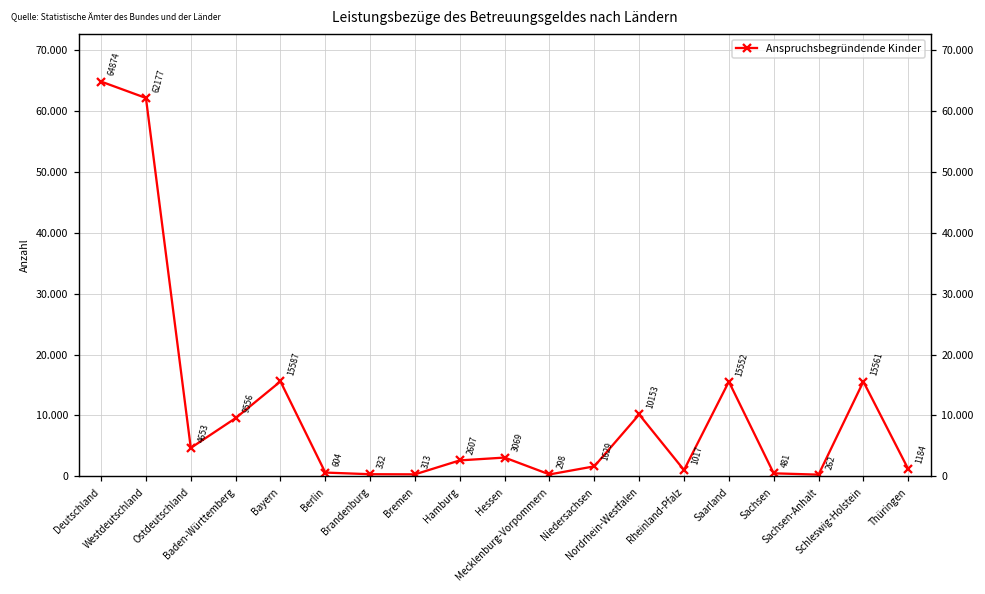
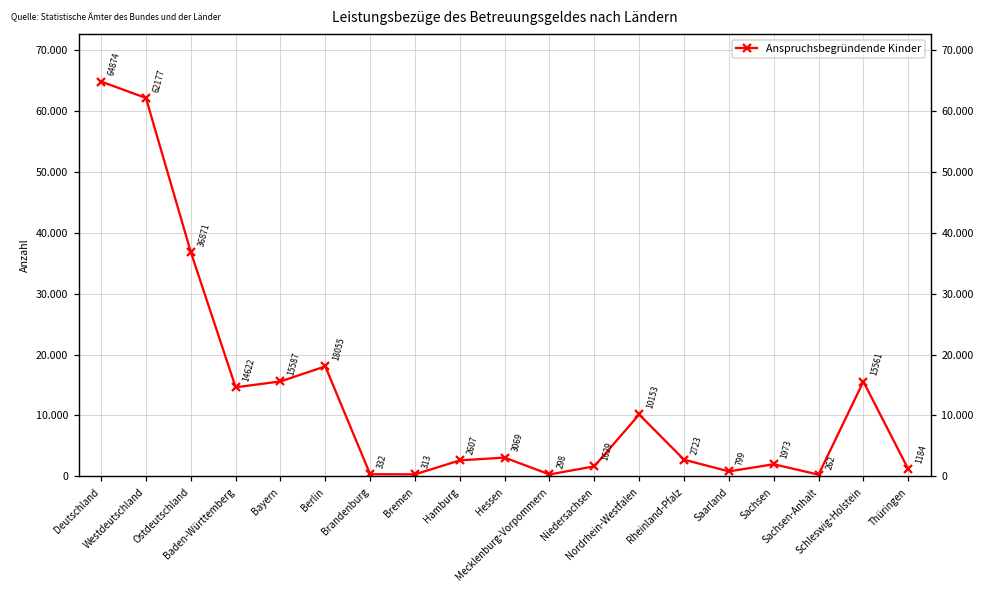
  {
    "Deutschland": 64874,
    "Westdeutschland": 62177,
-   "Ostdeutschland": 4653,
-   "Baden-Württemberg": 9556,
+   "Ostdeutschland": 36871,
+   "Baden-Württemberg": 14622,
    "Bayern": 15587,
-   "Berlin": 604,
+   "Berlin": 18055,
    "Brandenburg": 332,
    "Bremen": 313,
    "Hamburg": 2607,
    "Hessen": 3069,
    "Mecklenburg-Vorpommern": 298,
    "Niedersachsen": 1629,
    "Nordrhein-Westfalen": 10153,
-   "Rheinland-Pfalz": 1017,
-   "Saarland": 15552,
-   "Sachsen": 481,
+   "Rheinland-Pfalz": 2723,
+   "Saarland": 799,
+   "Sachsen": 1973,
    "Sachsen-Anhalt": 262,
    "Schleswig-Holstein": 15561,
    "Thüringen": 1184
  }
